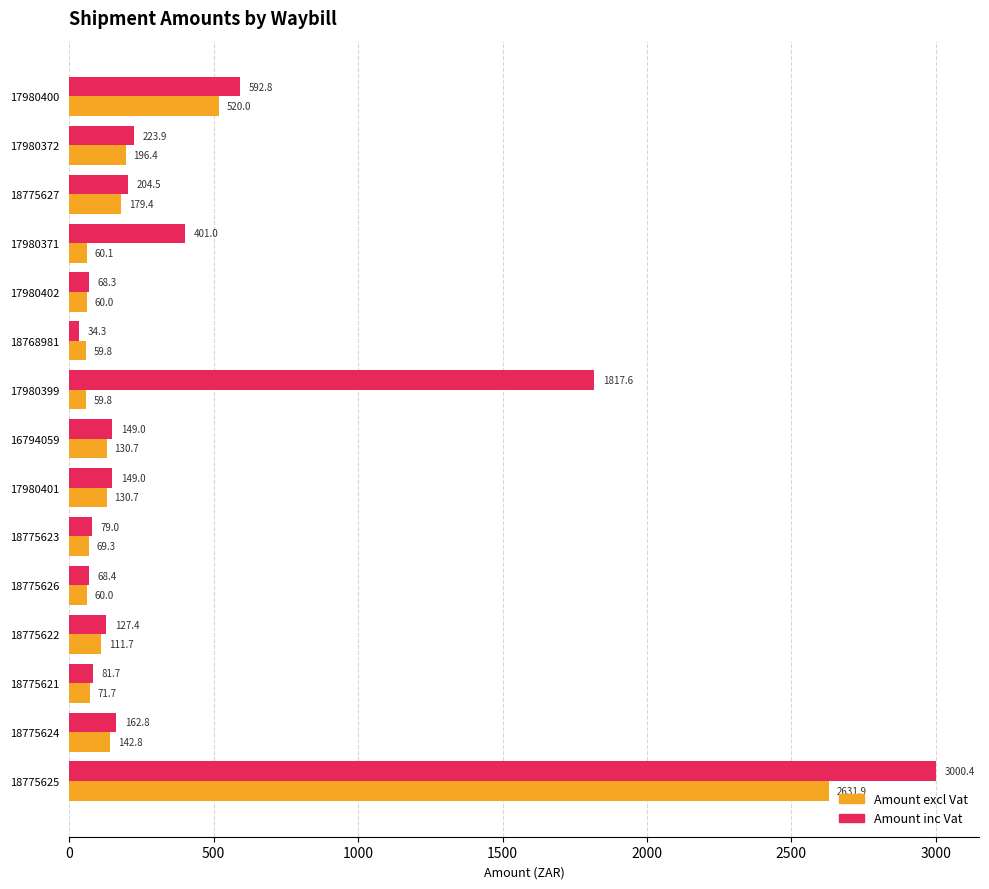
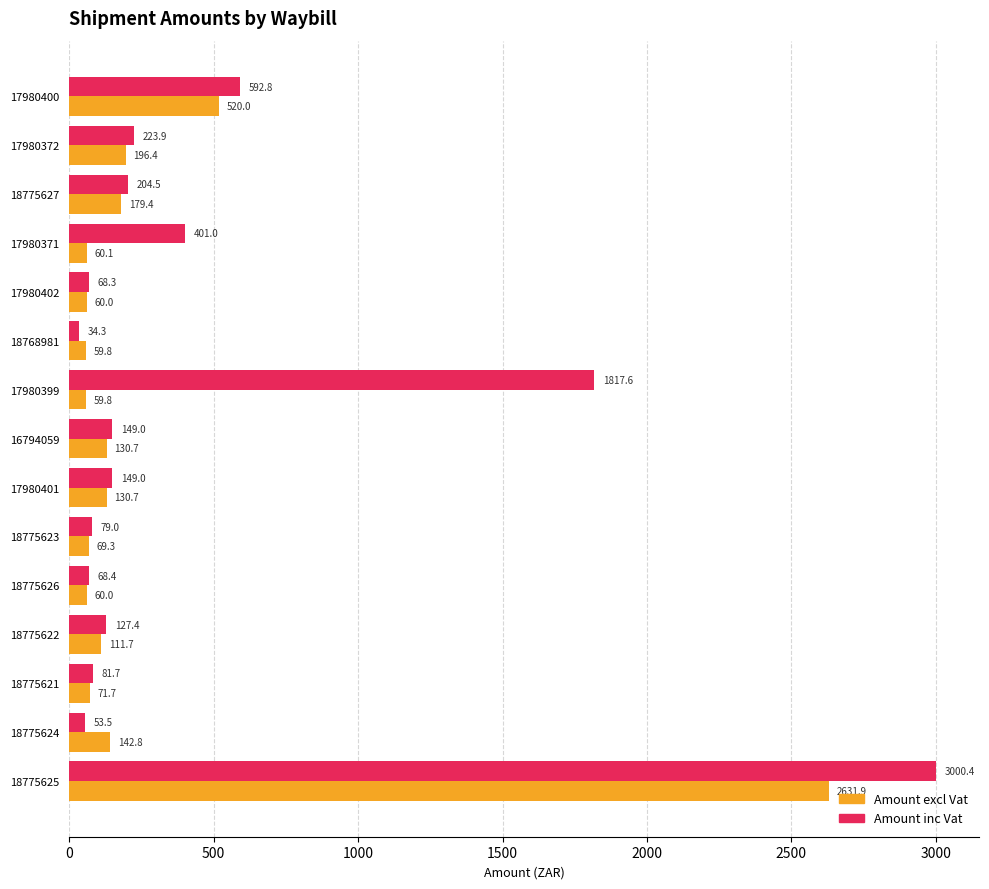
  {
    "Amount excl Vat": {
      "17980400": 520.0,
      "17980372": 196.4,
      "18775627": 179.4,
      "17980371": 60.1,
      "17980402": 60.0,
      "18768981": 59.8,
      "17980399": 59.8,
      "16794059": 130.7,
      "17980401": 130.7,
      "18775623": 69.3,
      "18775626": 60.0,
      "18775622": 111.7,
      "18775621": 71.7,
      "18775624": 142.8,
      "18775625": 2631.9
    },
    "Amount inc Vat": {
      "17980400": 592.8,
      "17980372": 223.9,
      "18775627": 204.5,
      "17980371": 401.0,
      "17980402": 68.3,
      "18768981": 34.3,
      "17980399": 1817.6,
      "16794059": 149.0,
      "17980401": 149.0,
      "18775623": 79.0,
      "18775626": 68.4,
      "18775622": 127.4,
      "18775621": 81.7,
-     "18775624": 162.8,
+     "18775624": 53.5,
      "18775625": 3000.4
    }
  }
